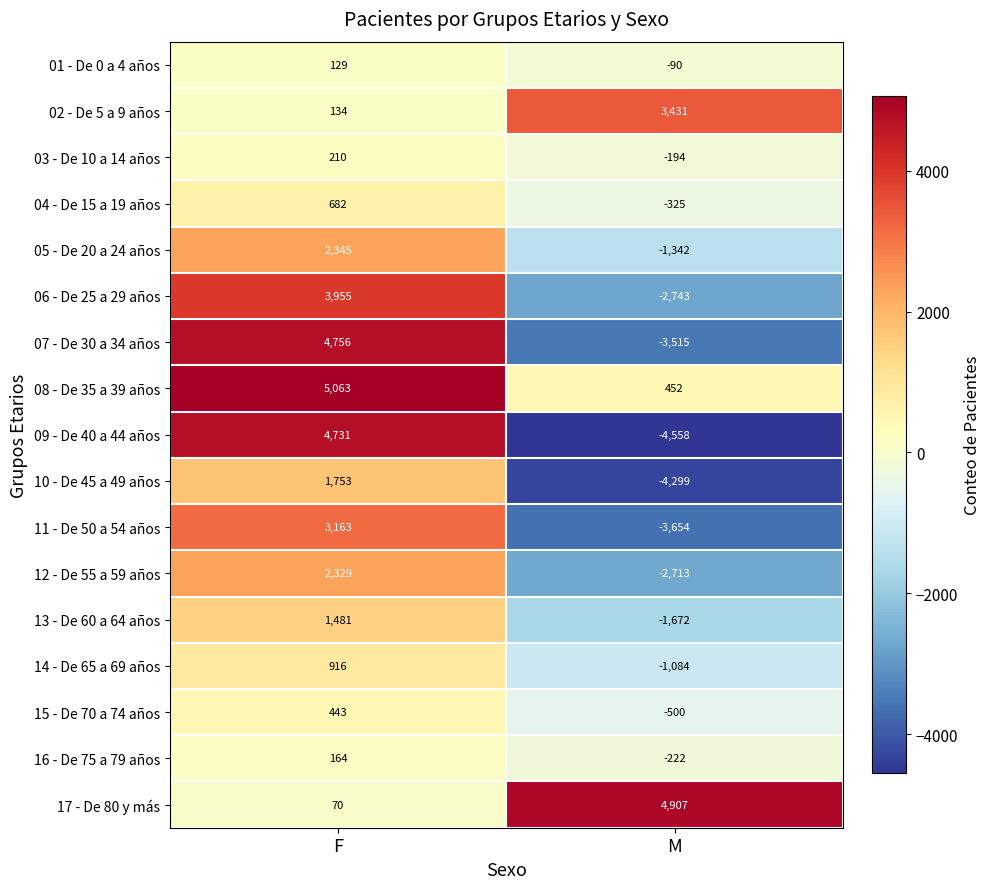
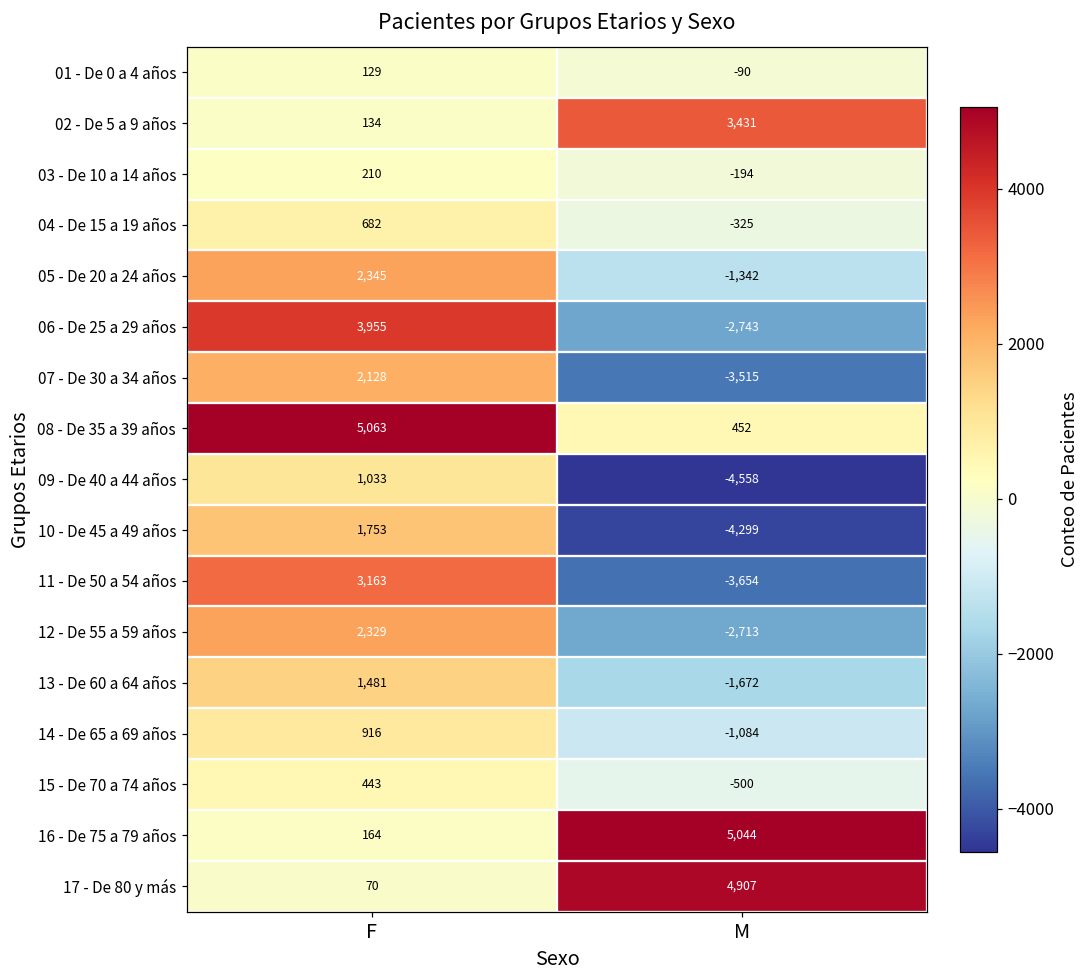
  {
    "01 - De 0 a 4 años": {
      "F": "129",
      "M": "-90"
    },
    "02 - De 5 a 9 años": {
      "F": "134",
      "M": "3,431"
    },
    "03 - De 10 a 14 años": {
      "F": "210",
      "M": "-194"
    },
    "04 - De 15 a 19 años": {
      "F": "682",
      "M": "-325"
    },
    "05 - De 20 a 24 años": {
      "F": "2,345",
      "M": "-1,342"
    },
    "06 - De 25 a 29 años": {
      "F": "3,955",
      "M": "-2,743"
    },
    "07 - De 30 a 34 años": {
-     "F": "4,756",
+     "F": "2,128",
      "M": "-3,515"
    },
    "08 - De 35 a 39 años": {
      "F": "5,063",
      "M": "452"
    },
    "09 - De 40 a 44 años": {
-     "F": "4,731",
+     "F": "1,033",
      "M": "-4,558"
    },
    "10 - De 45 a 49 años": {
      "F": "1,753",
      "M": "-4,299"
    },
    "11 - De 50 a 54 años": {
      "F": "3,163",
      "M": "-3,654"
    },
    "12 - De 55 a 59 años": {
      "F": "2,329",
      "M": "-2,713"
    },
    "13 - De 60 a 64 años": {
      "F": "1,481",
      "M": "-1,672"
    },
    "14 - De 65 a 69 años": {
      "F": "916",
      "M": "-1,084"
    },
    "15 - De 70 a 74 años": {
      "F": "443",
      "M": "-500"
    },
    "16 - De 75 a 79 años": {
      "F": "164",
-     "M": "-222"
+     "M": "5,044"
    },
    "17 - De 80 y más": {
      "F": "70",
      "M": "4,907"
    }
  }
